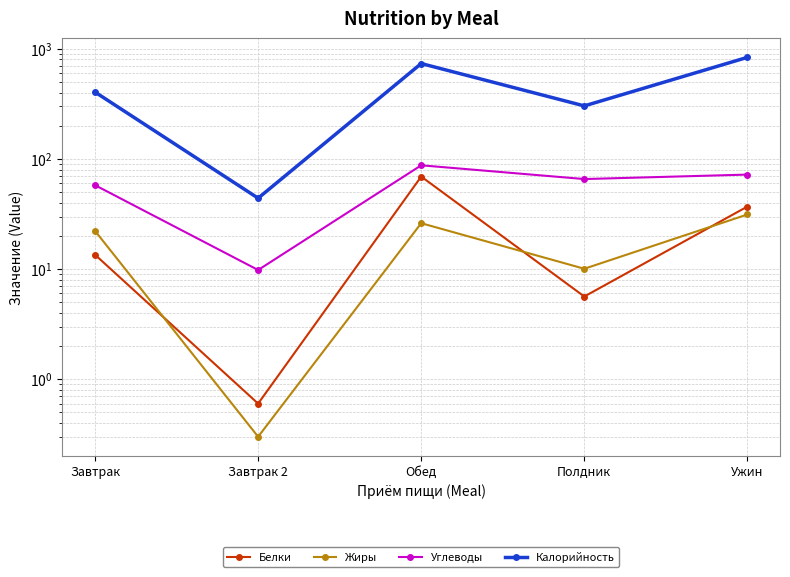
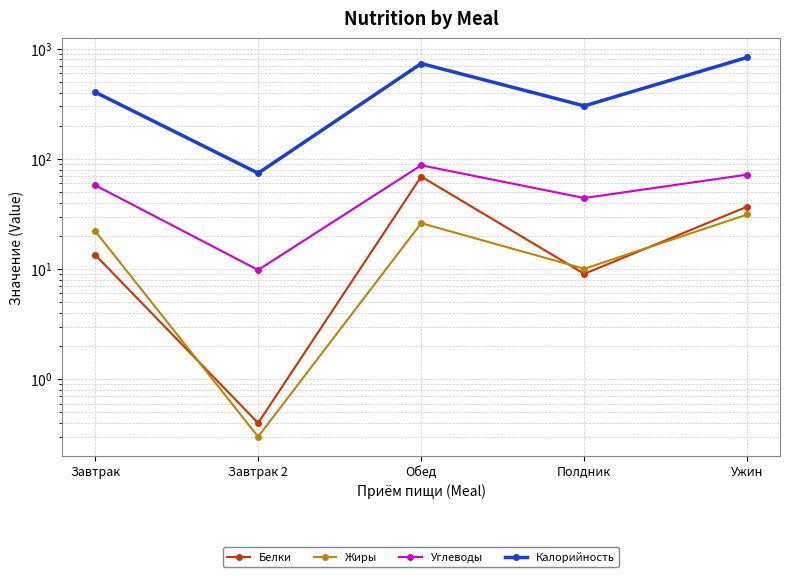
  {
    "Белки": {
      "Завтрак": 13,
-     "Завтрак 2": 0.6,
+     "Завтрак 2": 0.4,
      "Обед": 70,
-     "Полдник": 6,
+     "Полдник": 9,
      "Ужин": 37
    },
    "Жиры": {
      "Завтрак": 22,
      "Завтрак 2": 0.3,
      "Обед": 26,
      "Полдник": 10,
      "Ужин": 31
    },
    "Углеводы": {
      "Завтрак": 60,
      "Завтрак 2": 10,
      "Обед": 90,
-     "Полдник": 70,
+     "Полдник": 44,
      "Ужин": 70
    },
    "Калорийность": {
      "Завтрак": 400,
-     "Завтрак 2": 44,
+     "Завтрак 2": 70,
      "Обед": 700,
      "Полдник": 300,
      "Ужин": 800
    }
  }
